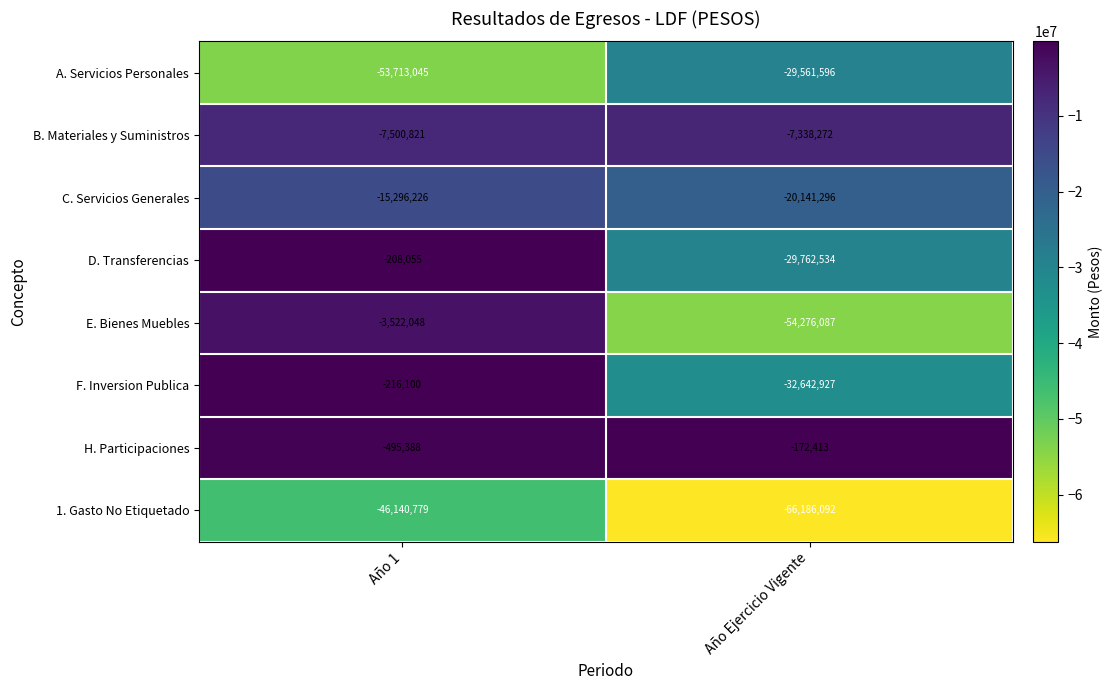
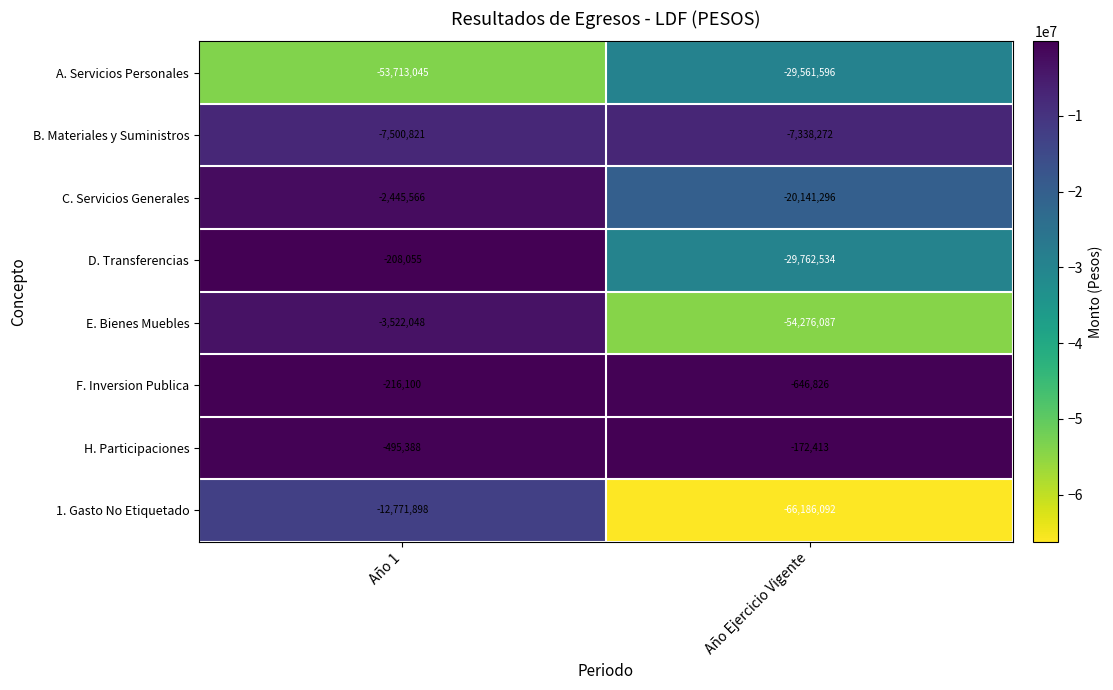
  {
    "A. Servicios Personales": {
      "Año 1": "-53,713,045",
      "Año Ejercicio Vigente": "-29,561,596"
    },
    "B. Materiales y Suministros": {
      "Año 1": "-7,500,821",
      "Año Ejercicio Vigente": "-7,338,272"
    },
    "C. Servicios Generales": {
-     "Año 1": "-15,296,226",
+     "Año 1": "-2,445,566",
      "Año Ejercicio Vigente": "-20,141,296"
    },
    "D. Transferencias": {
      "Año 1": "-208,055",
      "Año Ejercicio Vigente": "-29,762,534"
    },
    "E. Bienes Muebles": {
      "Año 1": "-3,522,048",
      "Año Ejercicio Vigente": "-54,276,087"
    },
    "F. Inversion Publica": {
      "Año 1": "-216,100",
-     "Año Ejercicio Vigente": "-32,642,927"
+     "Año Ejercicio Vigente": "-646,826"
    },
    "H. Participaciones": {
      "Año 1": "-495,388",
      "Año Ejercicio Vigente": "-172,413"
    },
    "1. Gasto No Etiquetado": {
-     "Año 1": "-46,140,779",
+     "Año 1": "-12,771,898",
      "Año Ejercicio Vigente": "-66,186,092"
    }
  }
